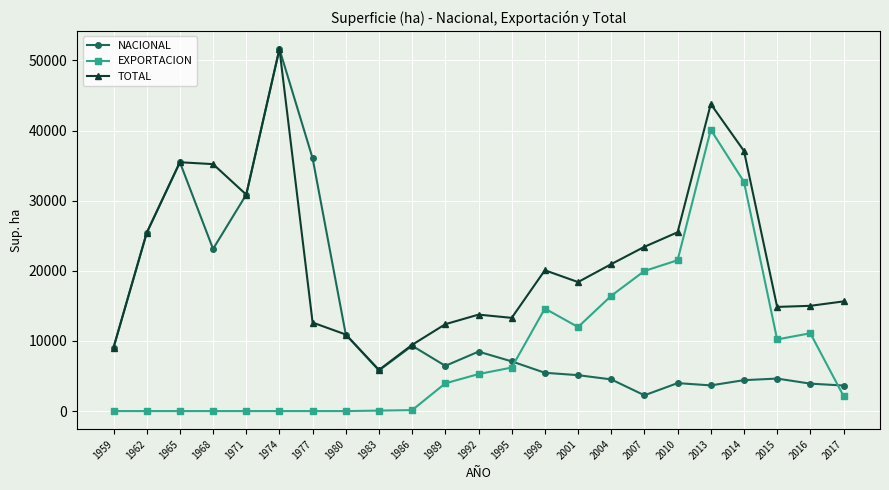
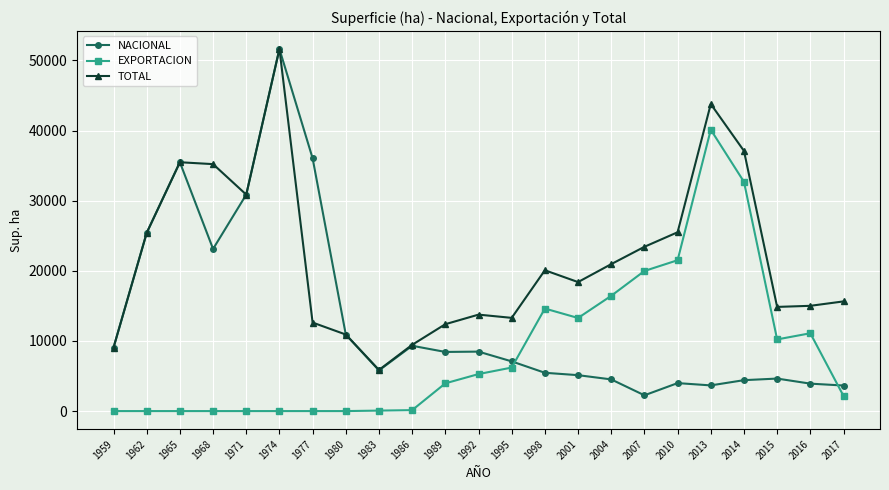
  {
    "NACIONAL": {
      "1968": 23000,
      "1977": 36000,
-     "1989": 6000,
+     "1989": 8000,
      "1992": 8000,
      "1995": 7000,
      "1998": 5000,
      "2001": 5000,
      "2004": 5000,
      "2007": 2000,
      "2010": 4000,
      "2013": 4000,
      "2014": 4000,
      "2015": 5000,
      "2016": 4000,
      "2017": 4000
    },
    "EXPORTACION": {
      "1959": 0,
      "1962": 0,
      "1965": 0,
      "1968": 0,
      "1971": 0,
      "1974": 0,
      "1977": 0,
      "1980": 0,
      "1983": 0,
      "1986": 0,
      "1989": 4000,
      "1992": 5000,
      "1995": 6000,
      "1998": 15000,
-     "2001": 12000,
+     "2001": 13000,
      "2004": 16000,
      "2007": 20000,
      "2010": 22000,
      "2013": 40000,
      "2014": 33000,
      "2015": 10000,
      "2016": 11000,
      "2017": 2000
    },
    "TOTAL": {
      "1968": 35000,
      "1977": 13000,
      "1989": 12000,
      "1992": 14000,
      "1995": 13000,
      "1998": 20000,
      "2001": 18000,
      "2004": 21000,
      "2007": 23000,
      "2010": 26000,
      "2013": 44000,
      "2014": 37000,
      "2015": 15000,
      "2016": 15000,
      "2017": 16000
    }
  }
